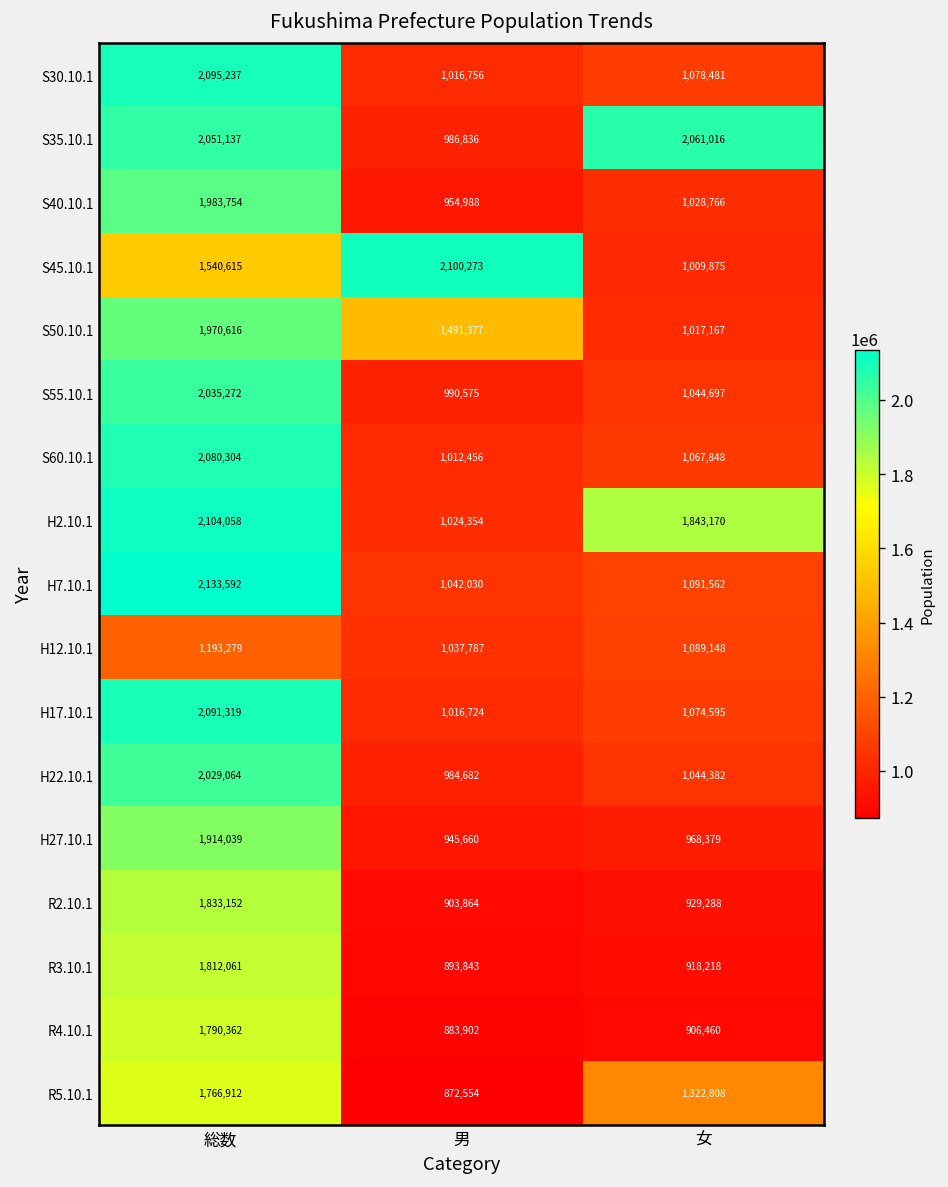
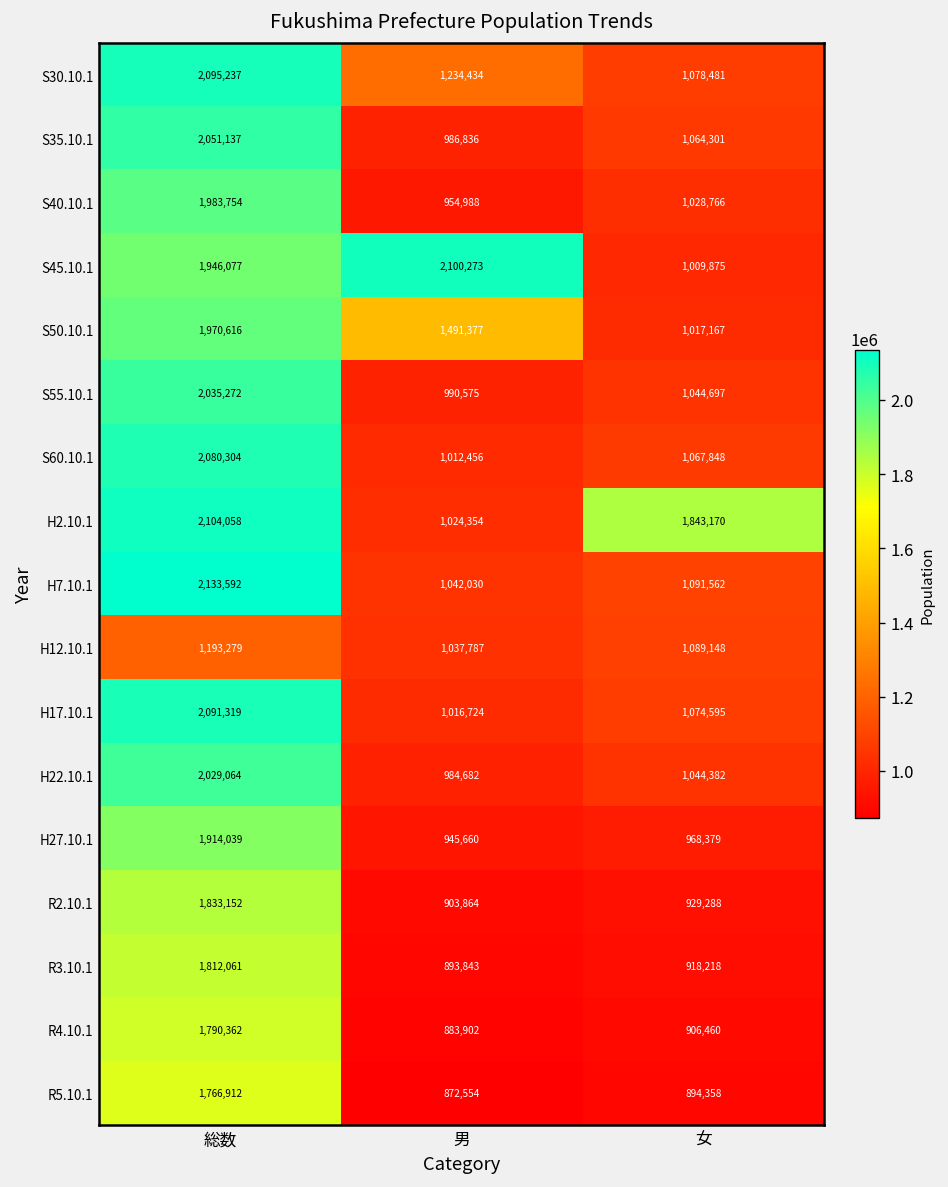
  {
    "S30.10.1": {
      "総数": "2,095,237",
-     "男": "1,016,756",
+     "男": "1,234,434",
      "女": "1,078,481"
    },
    "S35.10.1": {
      "総数": "2,051,137",
      "男": "986,836",
-     "女": "2,061,016"
+     "女": "1,064,301"
    },
    "S40.10.1": {
      "総数": "1,983,754",
      "男": "954,988",
      "女": "1,028,766"
    },
    "S45.10.1": {
-     "総数": "1,540,615",
+     "総数": "1,946,077",
      "男": "2,100,273",
      "女": "1,009,875"
    },
    "S50.10.1": {
      "総数": "1,970,616",
      "男": "1,491,377",
      "女": "1,017,167"
    },
    "S55.10.1": {
      "総数": "2,035,272",
      "男": "990,575",
      "女": "1,044,697"
    },
    "S60.10.1": {
      "総数": "2,080,304",
      "男": "1,012,456",
      "女": "1,067,848"
    },
    "H2.10.1": {
      "総数": "2,104,058",
      "男": "1,024,354",
      "女": "1,843,170"
    },
    "H7.10.1": {
      "総数": "2,133,592",
      "男": "1,042,030",
      "女": "1,091,562"
    },
    "H12.10.1": {
      "総数": "1,193,279",
      "男": "1,037,787",
      "女": "1,089,148"
    },
    "H17.10.1": {
      "総数": "2,091,319",
      "男": "1,016,724",
      "女": "1,074,595"
    },
    "H22.10.1": {
      "総数": "2,029,064",
      "男": "984,682",
      "女": "1,044,382"
    },
    "H27.10.1": {
      "総数": "1,914,039",
      "男": "945,660",
      "女": "968,379"
    },
    "R2.10.1": {
      "総数": "1,833,152",
      "男": "903,864",
      "女": "929,288"
    },
    "R3.10.1": {
      "総数": "1,812,061",
      "男": "893,843",
      "女": "918,218"
    },
    "R4.10.1": {
      "総数": "1,790,362",
      "男": "883,902",
      "女": "906,460"
    },
    "R5.10.1": {
      "総数": "1,766,912",
      "男": "872,554",
-     "女": "1,322,808"
+     "女": "894,358"
    }
  }
